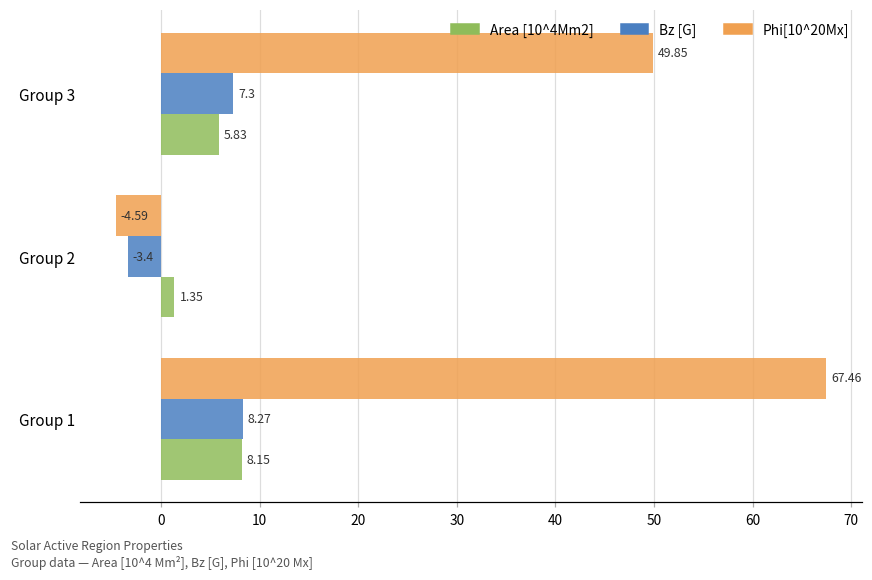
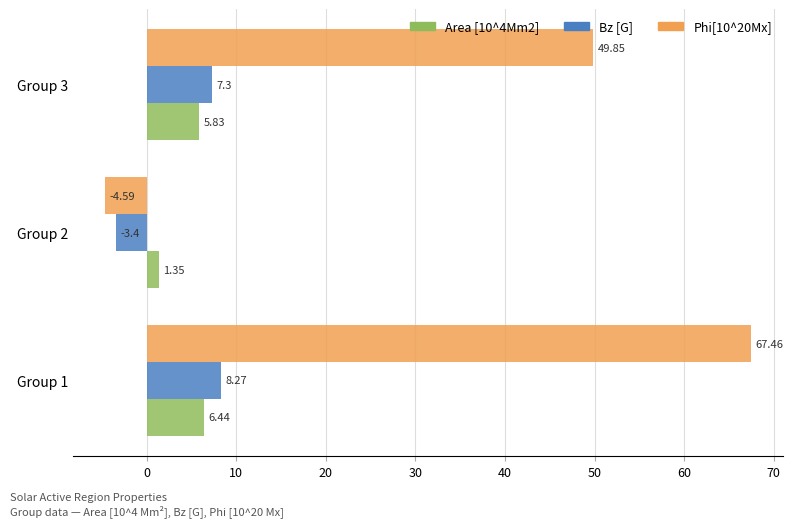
  {
    "Area [10^4Mm2]": {
      "Group 3": 5.83,
      "Group 2": 1.35,
-     "Group 1": 8.15
+     "Group 1": 6.44
    },
    "Bz [G]": {
      "Group 3": 7.3,
      "Group 2": -3.4,
      "Group 1": 8.27
    },
    "Phi[10^20Mx]": {
      "Group 3": 49.85,
      "Group 2": -4.59,
      "Group 1": 67.46
    }
  }
